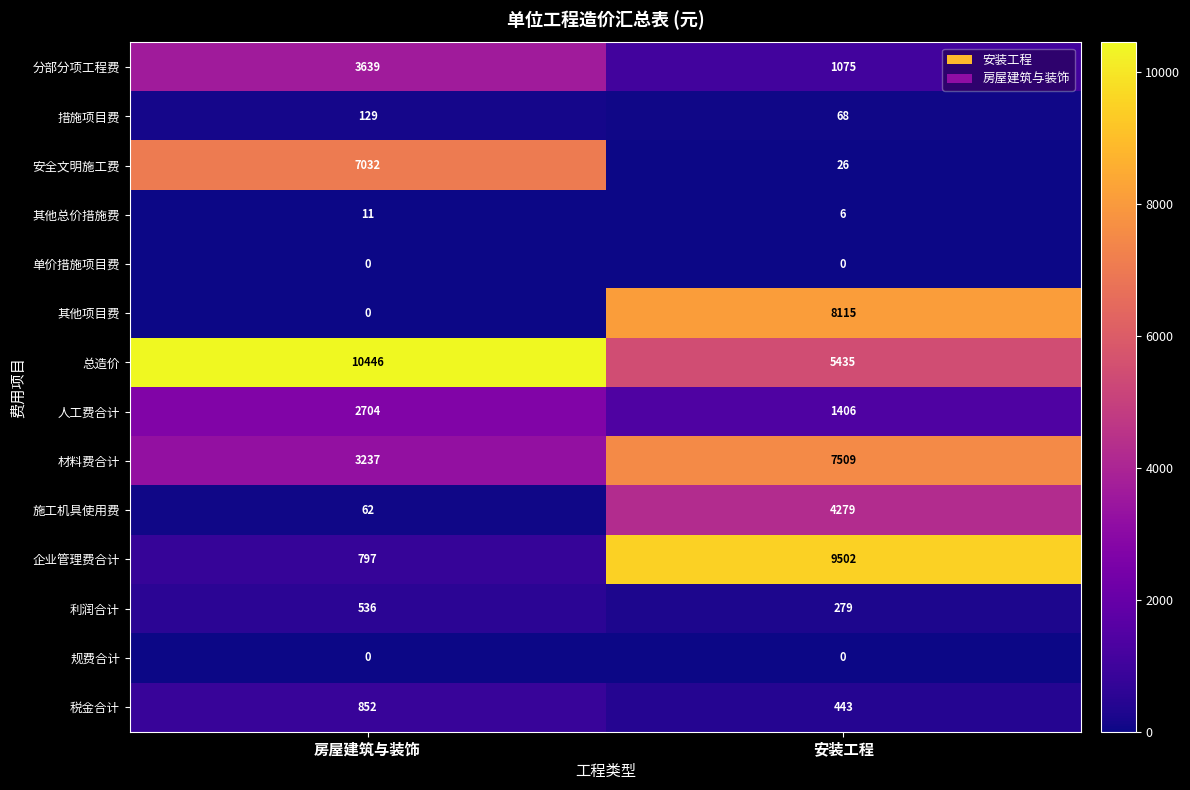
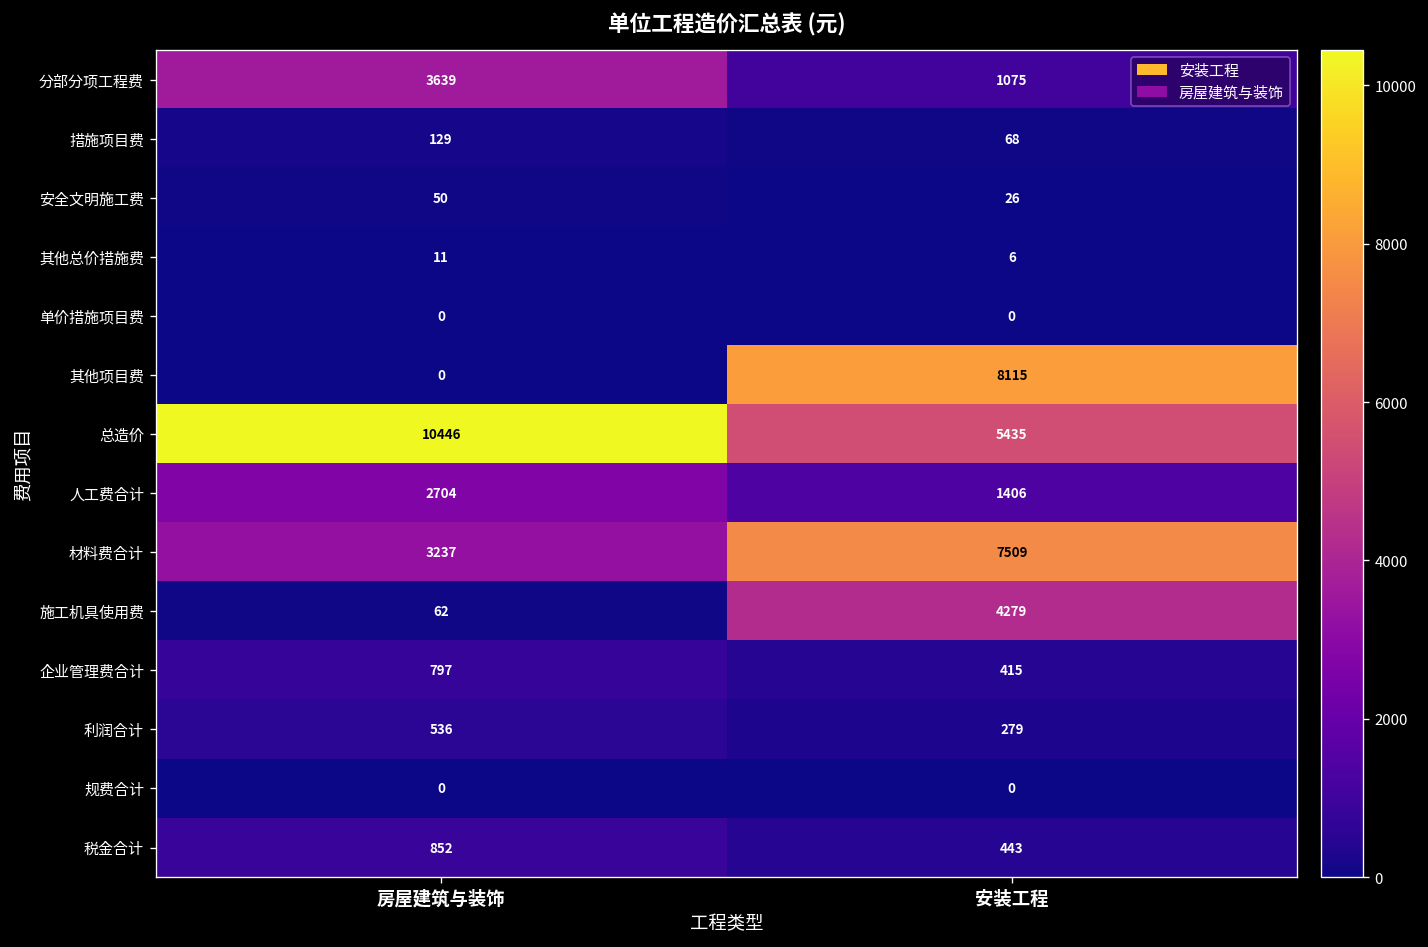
  {
    "分部分项工程费": {
      "房屋建筑与装饰": 3639,
      "安装工程": 1075
    },
    "措施项目费": {
      "房屋建筑与装饰": 129,
      "安装工程": 68
    },
    "安全文明施工费": {
-     "房屋建筑与装饰": 7032,
+     "房屋建筑与装饰": 50,
      "安装工程": 26
    },
    "其他总价措施费": {
      "房屋建筑与装饰": 11,
      "安装工程": 6
    },
    "单价措施项目费": {
      "房屋建筑与装饰": 0,
      "安装工程": 0
    },
    "其他项目费": {
      "房屋建筑与装饰": 0,
      "安装工程": 8115
    },
    "总造价": {
      "房屋建筑与装饰": 10446,
      "安装工程": 5435
    },
    "人工费合计": {
      "房屋建筑与装饰": 2704,
      "安装工程": 1406
    },
    "材料费合计": {
      "房屋建筑与装饰": 3237,
      "安装工程": 7509
    },
    "施工机具使用费": {
      "房屋建筑与装饰": 62,
      "安装工程": 4279
    },
    "企业管理费合计": {
      "房屋建筑与装饰": 797,
-     "安装工程": 9502
+     "安装工程": 415
    },
    "利润合计": {
      "房屋建筑与装饰": 536,
      "安装工程": 279
    },
    "规费合计": {
      "房屋建筑与装饰": 0,
      "安装工程": 0
    },
    "税金合计": {
      "房屋建筑与装饰": 852,
      "安装工程": 443
    }
  }
